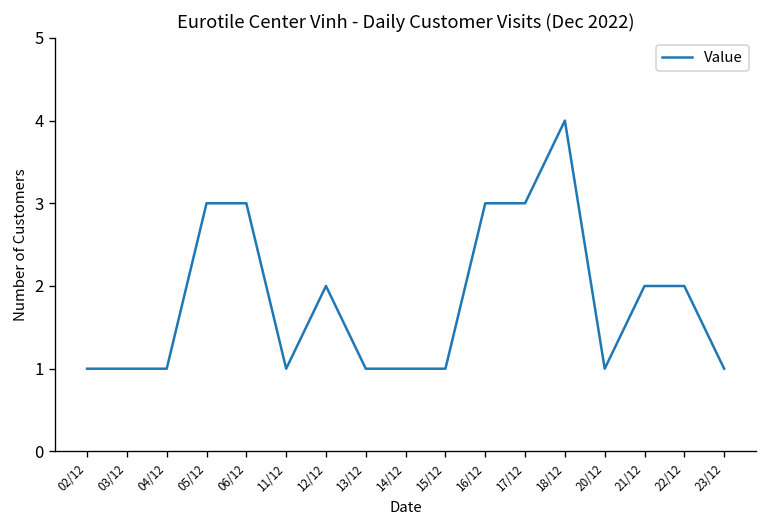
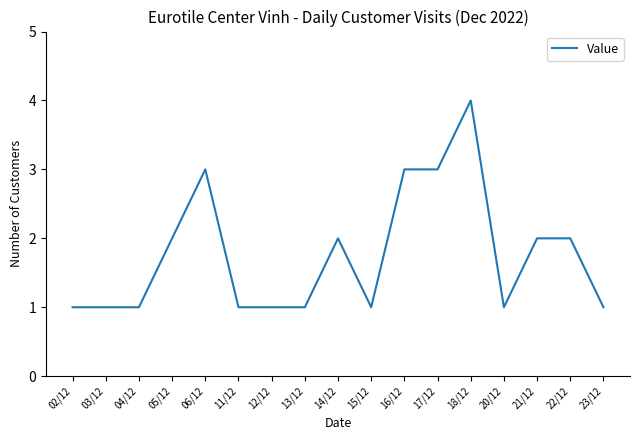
  {
    "02/12": 1,
    "03/12": 1,
    "04/12": 1,
-   "05/12": 3,
+   "05/12": 2,
    "06/12": 3,
    "11/12": 1,
-   "12/12": 2,
+   "12/12": 1,
    "13/12": 1,
-   "14/12": 1,
+   "14/12": 2,
    "15/12": 1,
    "16/12": 3,
    "17/12": 3,
    "18/12": 4,
    "20/12": 1,
    "21/12": 2,
    "22/12": 2,
    "23/12": 1
  }
